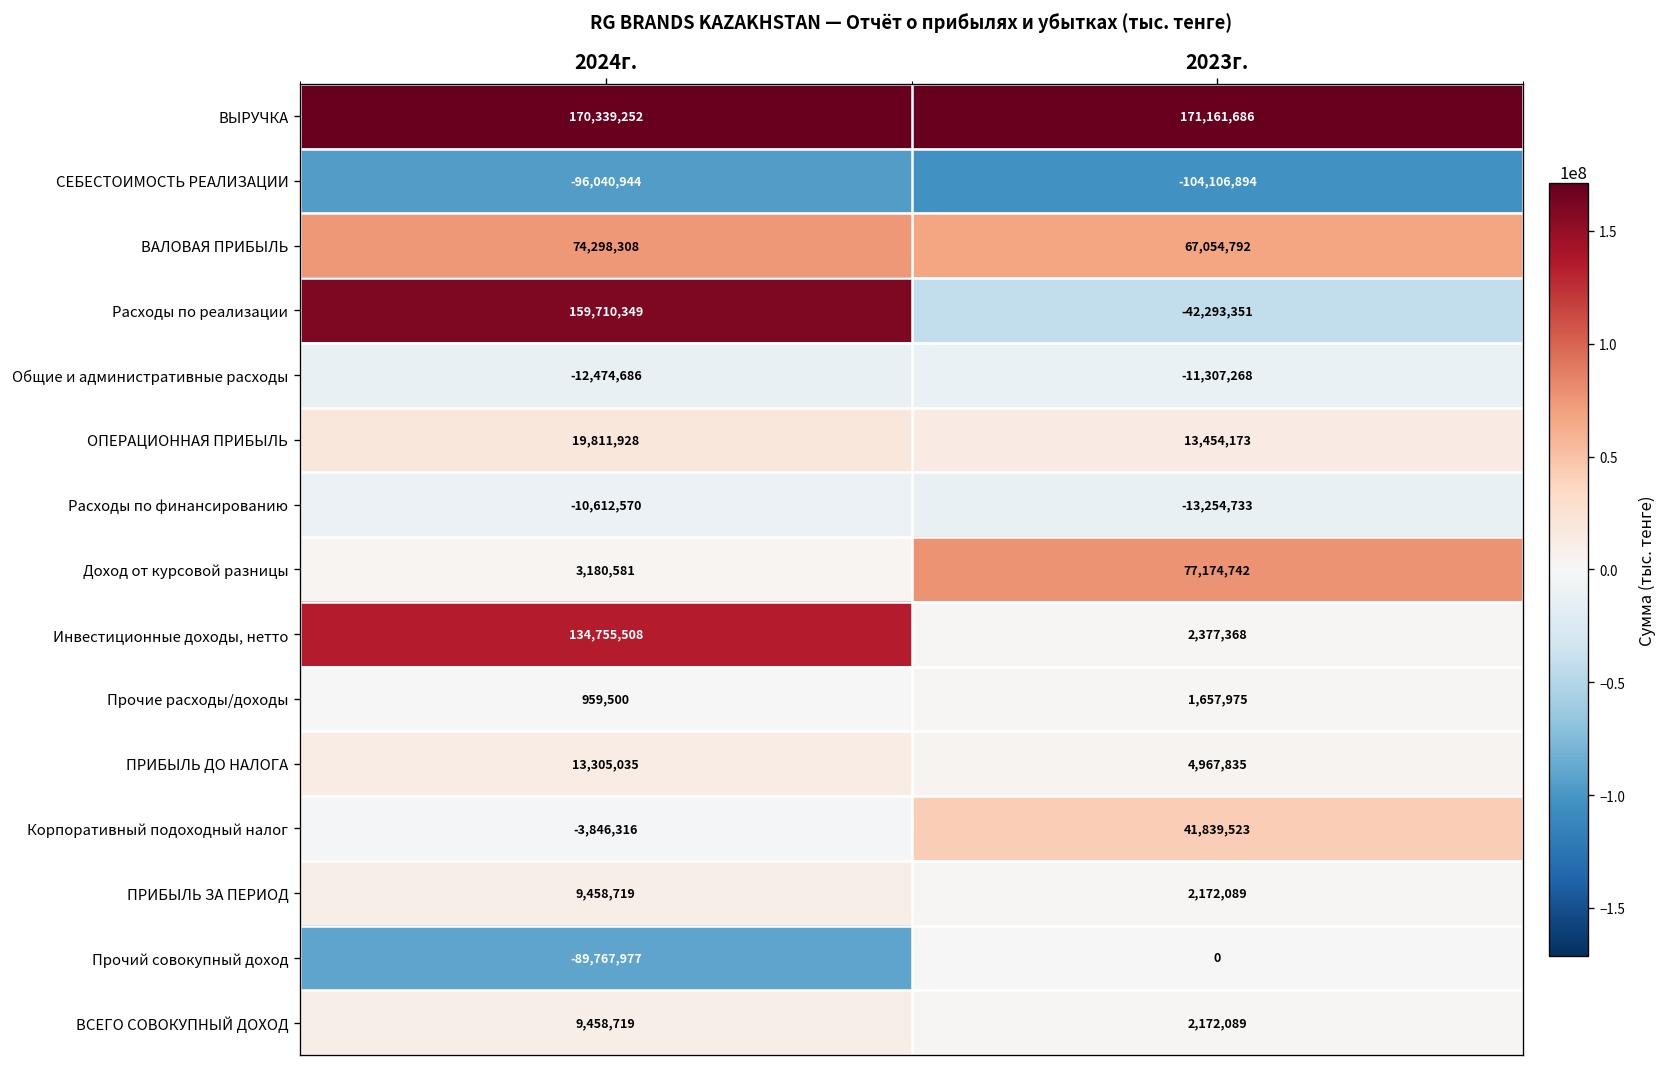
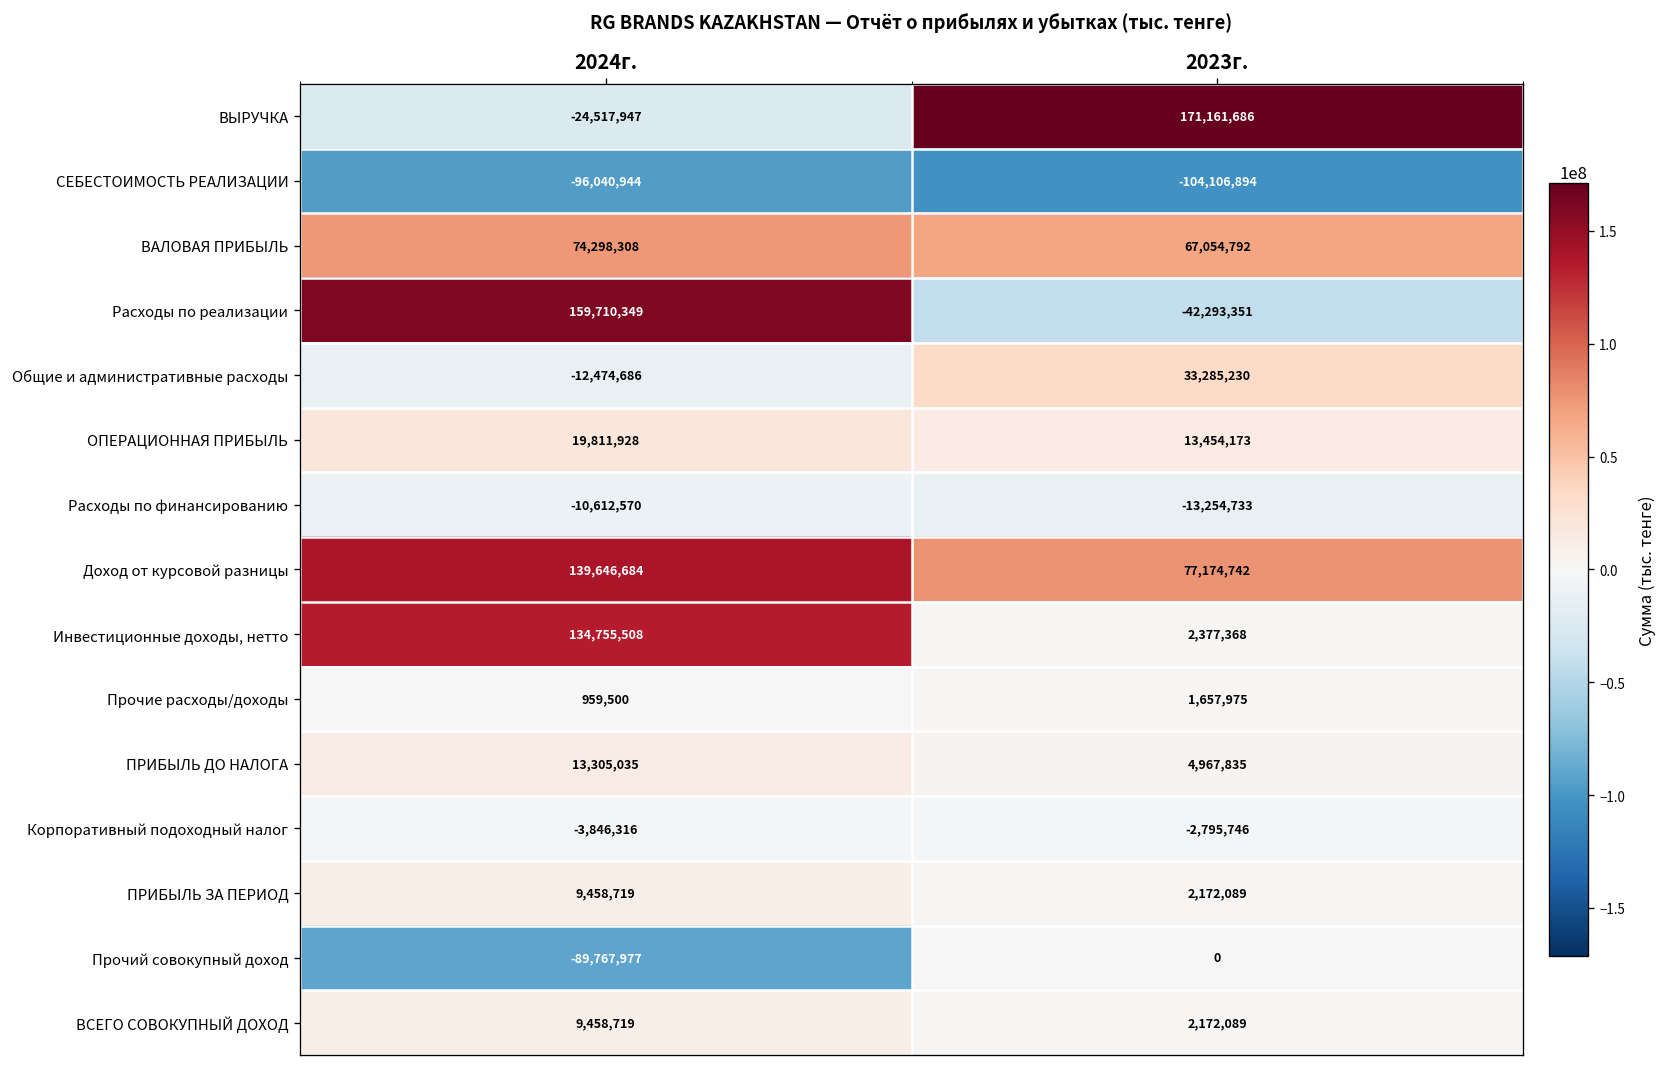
  {
    "ВЫРУЧКА": {
-     "2024г.": "170,339,252",
+     "2024г.": "-24,517,947",
      "2023г.": "171,161,686"
    },
    "СЕБЕСТОИМОСТЬ РЕАЛИЗАЦИИ": {
      "2024г.": "-96,040,944",
      "2023г.": "-104,106,894"
    },
    "ВАЛОВАЯ ПРИБЫЛЬ": {
      "2024г.": "74,298,308",
      "2023г.": "67,054,792"
    },
    "Расходы по реализации": {
      "2024г.": "159,710,349",
      "2023г.": "-42,293,351"
    },
    "Общие и административные расходы": {
      "2024г.": "-12,474,686",
-     "2023г.": "-11,307,268"
+     "2023г.": "33,285,230"
    },
    "ОПЕРАЦИОННАЯ ПРИБЫЛЬ": {
      "2024г.": "19,811,928",
      "2023г.": "13,454,173"
    },
    "Расходы по финансированию": {
      "2024г.": "-10,612,570",
      "2023г.": "-13,254,733"
    },
    "Доход от курсовой разницы": {
-     "2024г.": "3,180,581",
+     "2024г.": "139,646,684",
      "2023г.": "77,174,742"
    },
    "Инвестиционные доходы, нетто": {
      "2024г.": "134,755,508",
      "2023г.": "2,377,368"
    },
    "Прочие расходы/доходы": {
      "2024г.": "959,500",
      "2023г.": "1,657,975"
    },
    "ПРИБЫЛЬ ДО НАЛОГА": {
      "2024г.": "13,305,035",
      "2023г.": "4,967,835"
    },
    "Корпоративный подоходный налог": {
      "2024г.": "-3,846,316",
-     "2023г.": "41,839,523"
+     "2023г.": "-2,795,746"
    },
    "ПРИБЫЛЬ ЗА ПЕРИОД": {
      "2024г.": "9,458,719",
      "2023г.": "2,172,089"
    },
    "Прочий совокупный доход": {
      "2024г.": "-89,767,977",
      "2023г.": "0"
    },
    "ВСЕГО СОВОКУПНЫЙ ДОХОД": {
      "2024г.": "9,458,719",
      "2023г.": "2,172,089"
    }
  }
